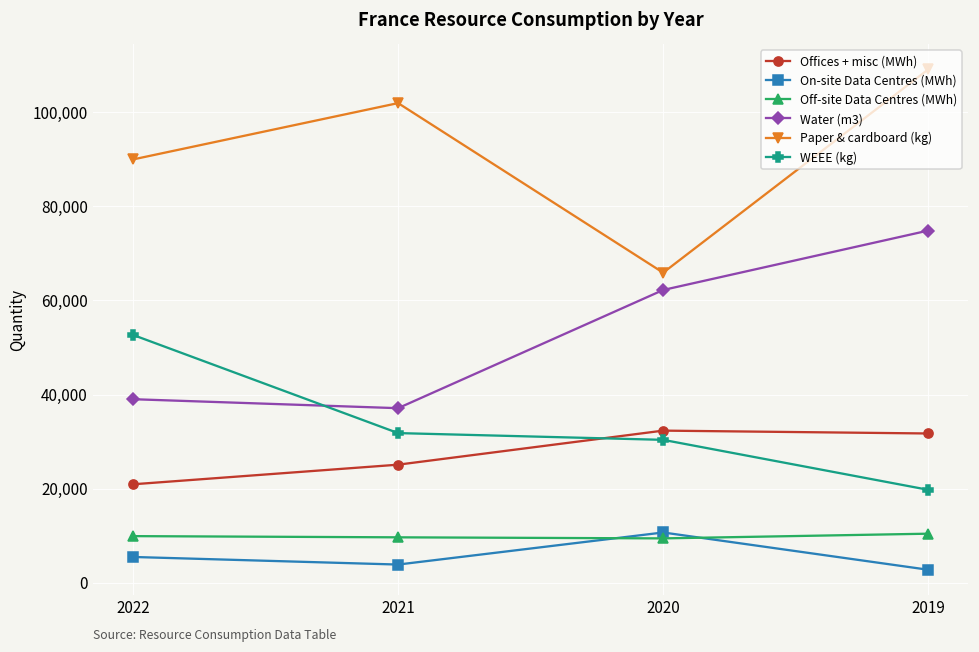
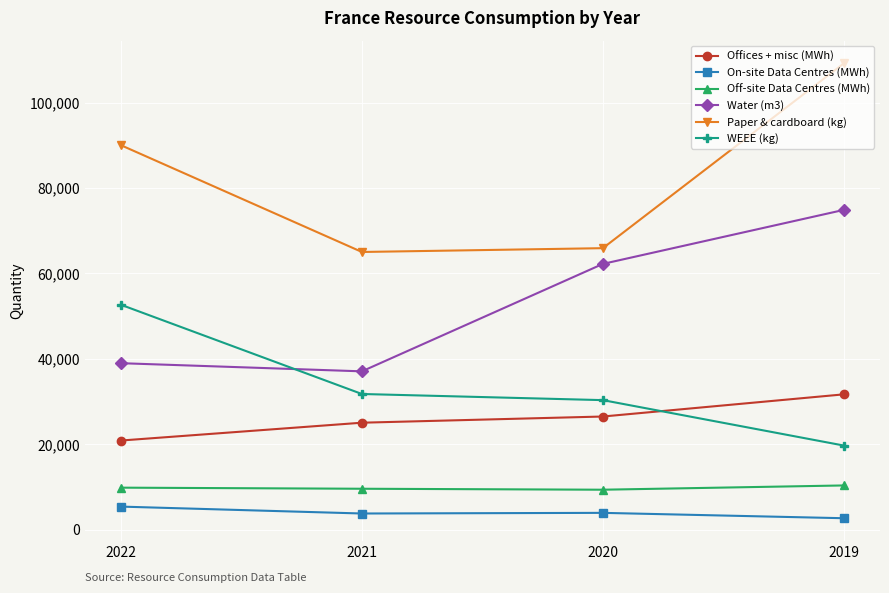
  {
    "Offices + misc (MWh)": {
      "2022": "21,000",
      "2021": "25,000",
-     "2020": "32,000",
+     "2020": "27,000",
      "2019": "32,000"
    },
    "On-site Data Centres (MWh)": {
      "2022": "5,000",
      "2021": "4,000",
-     "2020": "11,000",
+     "2020": "4,000",
      "2019": "3,000"
    },
    "Water (m3)": {
      "2022": "39,000",
      "2021": "37,000",
      "2020": "62,000",
      "2019": "75,000"
    },
    "Paper & cardboard (kg)": {
      "2022": "90,000",
-     "2021": "102,000",
+     "2021": "65,000",
      "2020": "66,000"
    }
  }
